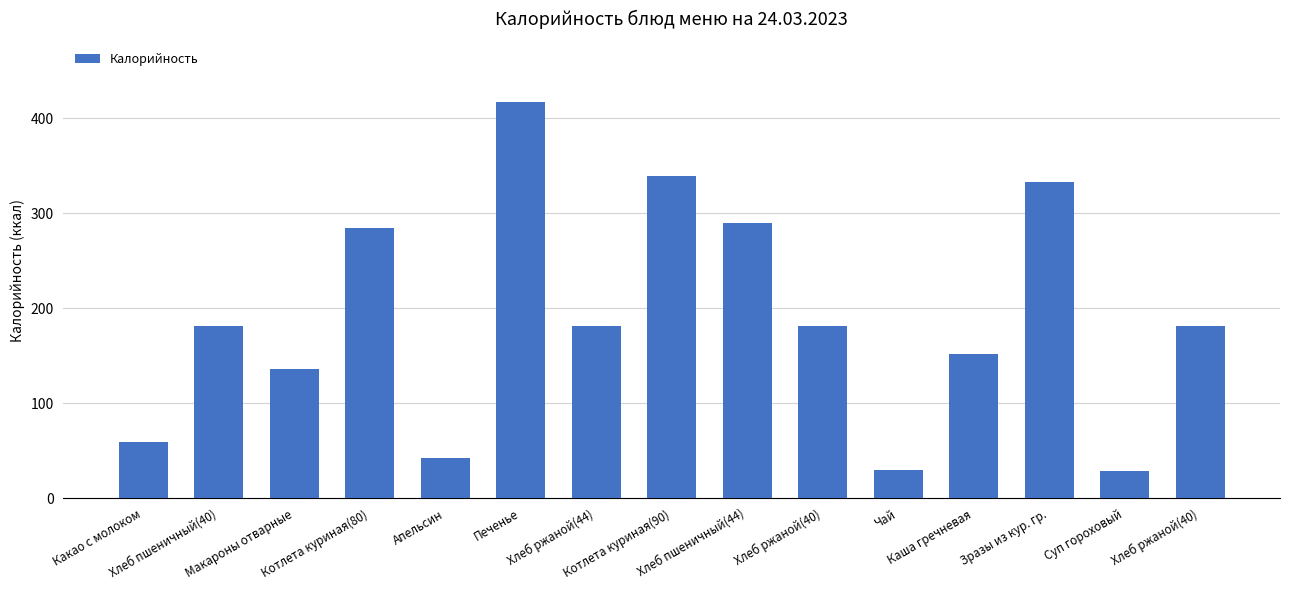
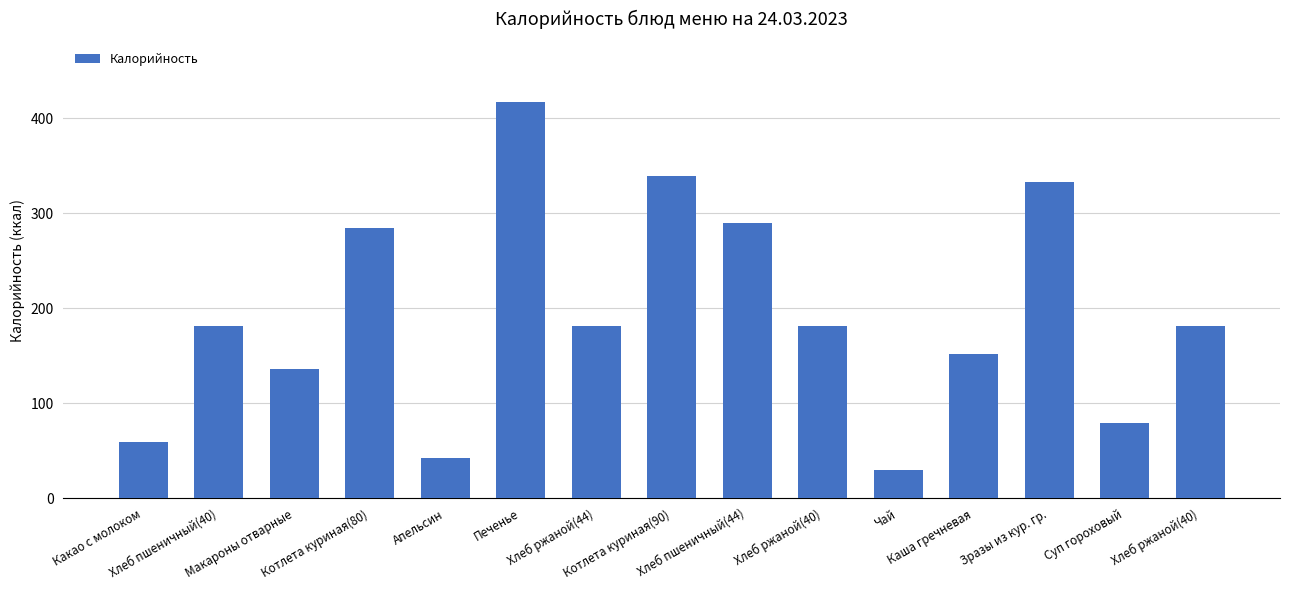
  {
    "Какао с молоком": 60,
    "Хлеб пшеничный(40)": 180,
    "Макароны отварные": 140,
    "Котлета куриная(80)": 280,
    "Апельсин": 40,
    "Печенье": 420,
    "Хлеб ржаной(44)": 180,
    "Котлета куриная(90)": 340,
    "Хлеб пшеничный(44)": 290,
    "Чай": 30,
    "Каша гречневая": 150,
    "Зразы из кур. гр.": 330,
-   "Суп гороховый": 30
+   "Суп гороховый": 80
  }
